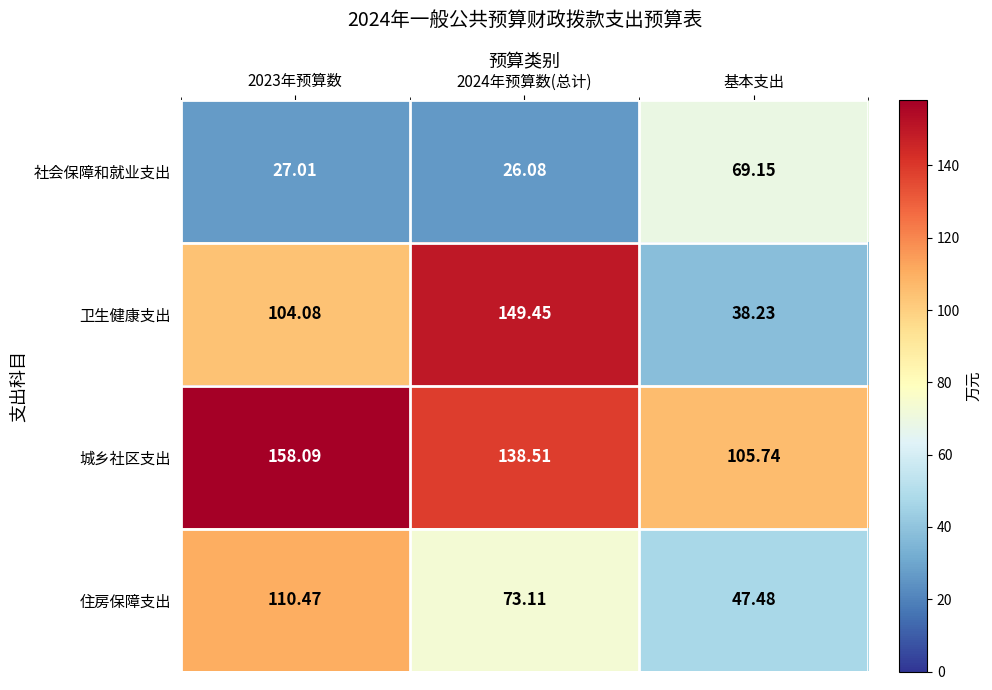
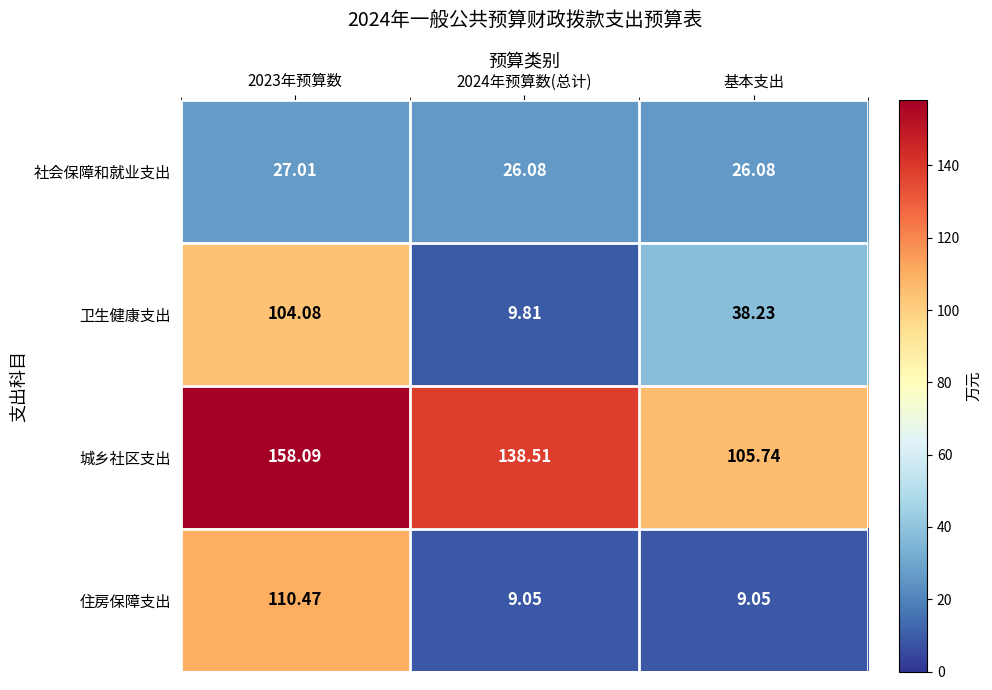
  {
    "社会保障和就业支出": {
      "2023年预算数": 27.01,
      "2024年预算数(总计)": 26.08,
-     "基本支出": 69.15
+     "基本支出": 26.08
    },
    "卫生健康支出": {
      "2023年预算数": 104.08,
-     "2024年预算数(总计)": 149.45,
+     "2024年预算数(总计)": 9.81,
      "基本支出": 38.23
    },
    "城乡社区支出": {
      "2023年预算数": 158.09,
      "2024年预算数(总计)": 138.51,
      "基本支出": 105.74
    },
    "住房保障支出": {
      "2023年预算数": 110.47,
-     "2024年预算数(总计)": 73.11,
-     "基本支出": 47.48
+     "2024年预算数(总计)": 9.05,
+     "基本支出": 9.05
    }
  }
